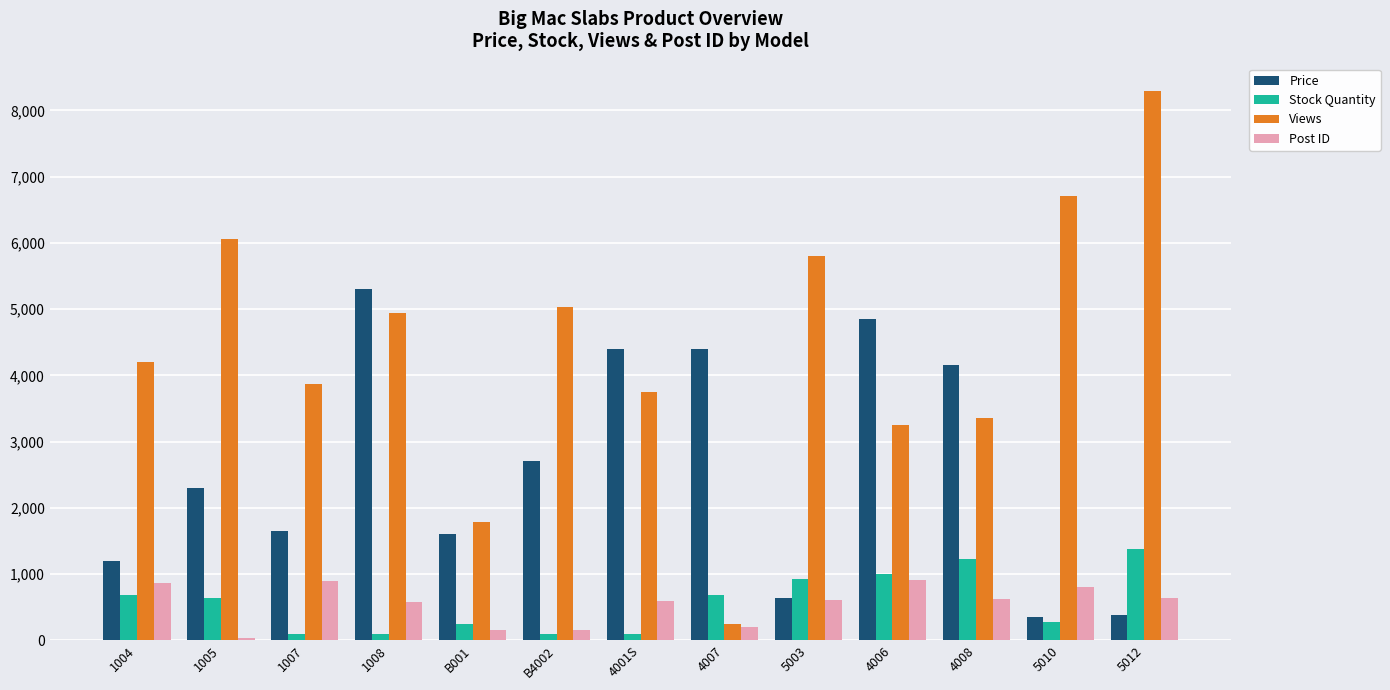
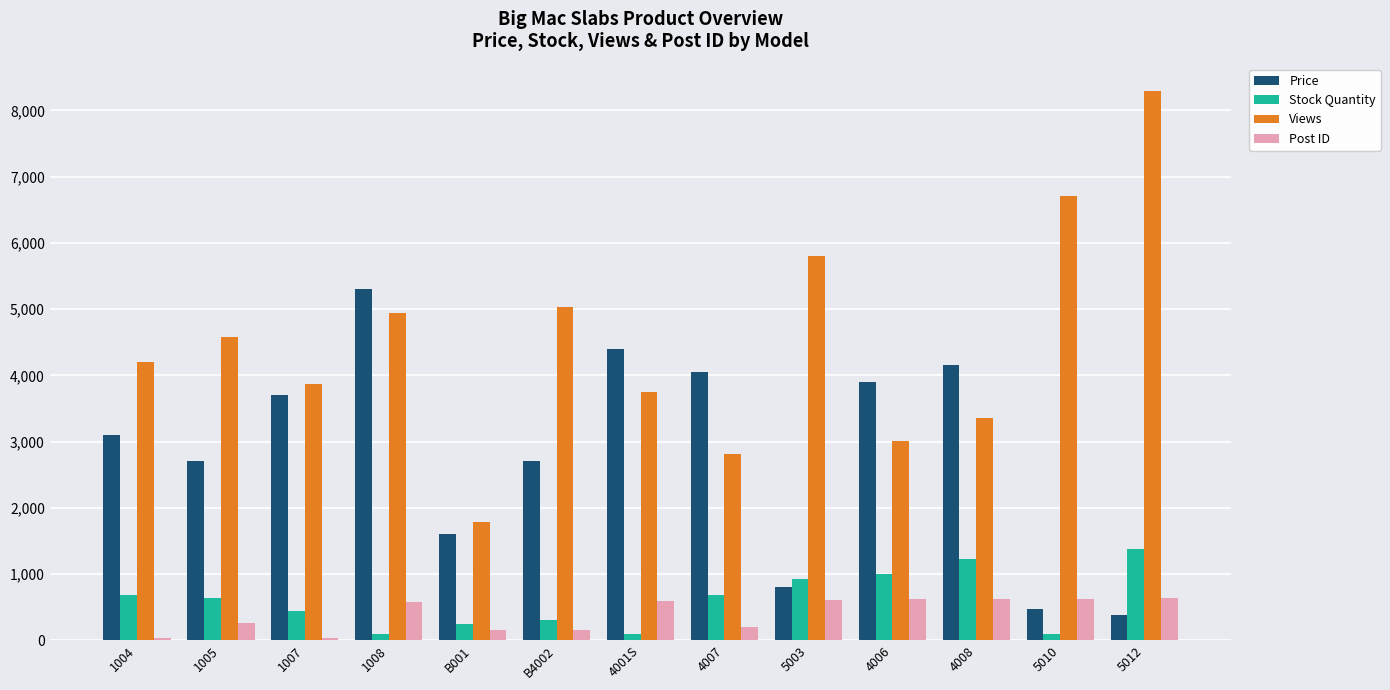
  {
    "Price": {
-     "1004": "1,200",
-     "1005": "2,300",
-     "1007": "1,600",
+     "1004": "3,100",
+     "1005": "2,700",
+     "1007": "3,700",
      "1008": "5,300",
      "B001": "1,600",
      "B4002": "2,700",
      "4001S": "4,400",
-     "4007": "4,400",
-     "5003": "600",
-     "4006": "4,900",
+     "4007": "4,100",
+     "5003": "800",
+     "4006": "3,900",
      "4008": "4,200",
-     "5010": "400",
+     "5010": "500",
      "5012": "400"
    },
    "Stock Quantity": {
      "1004": "700",
      "1005": "600",
-     "1007": "100",
+     "1007": "400",
      "1008": "100",
      "B001": "300",
-     "B4002": "100",
+     "B4002": "300",
      "4001S": "100",
      "4007": "700",
      "5003": "900",
      "4006": "1,000",
      "4008": "1,200",
-     "5010": "300",
+     "5010": "100",
      "5012": "1,400"
    },
    "Views": {
      "1004": "4,200",
-     "1005": "6,100",
+     "1005": "4,600",
      "1007": "3,900",
      "1008": "4,900",
      "B001": "1,800",
      "B4002": "5,000",
      "4001S": "3,700",
-     "4007": "200",
+     "4007": "2,800",
      "5003": "5,800",
-     "4006": "3,200",
+     "4006": "3,000",
      "4008": "3,400",
      "5010": "6,700",
      "5012": "8,300"
    },
    "Post ID": {
-     "1004": "900",
-     "1005": "0",
-     "1007": "900",
+     "1004": "0",
+     "1005": "300",
+     "1007": "0",
      "1008": "600",
      "B001": "200",
      "B4002": "200",
      "4001S": "600",
      "4007": "200",
      "5003": "600",
-     "4006": "900",
+     "4006": "600",
      "4008": "600",
-     "5010": "800",
+     "5010": "600",
      "5012": "600"
    }
  }
